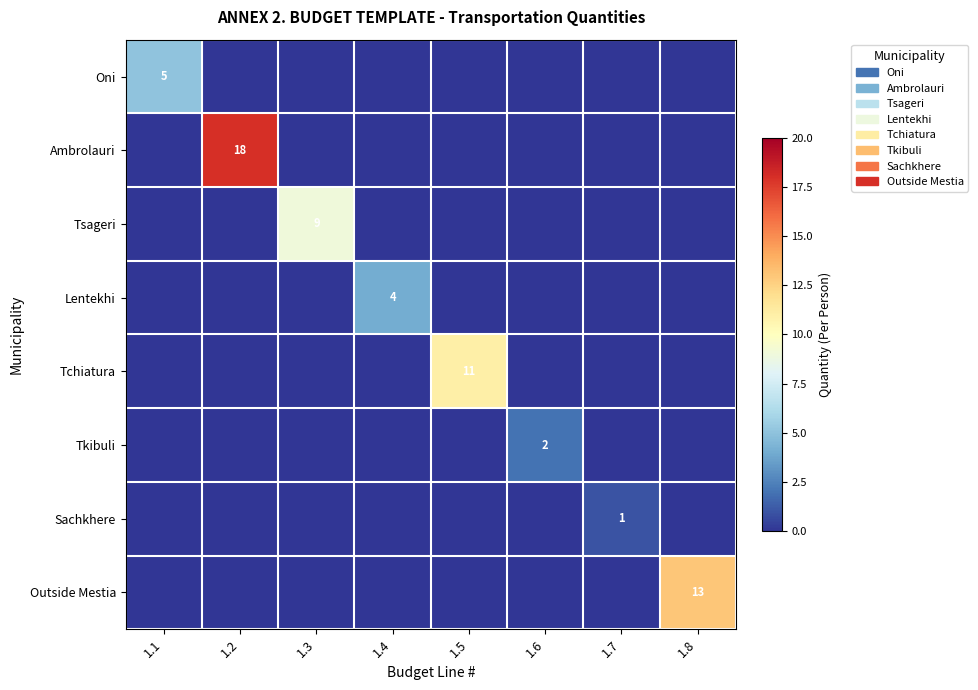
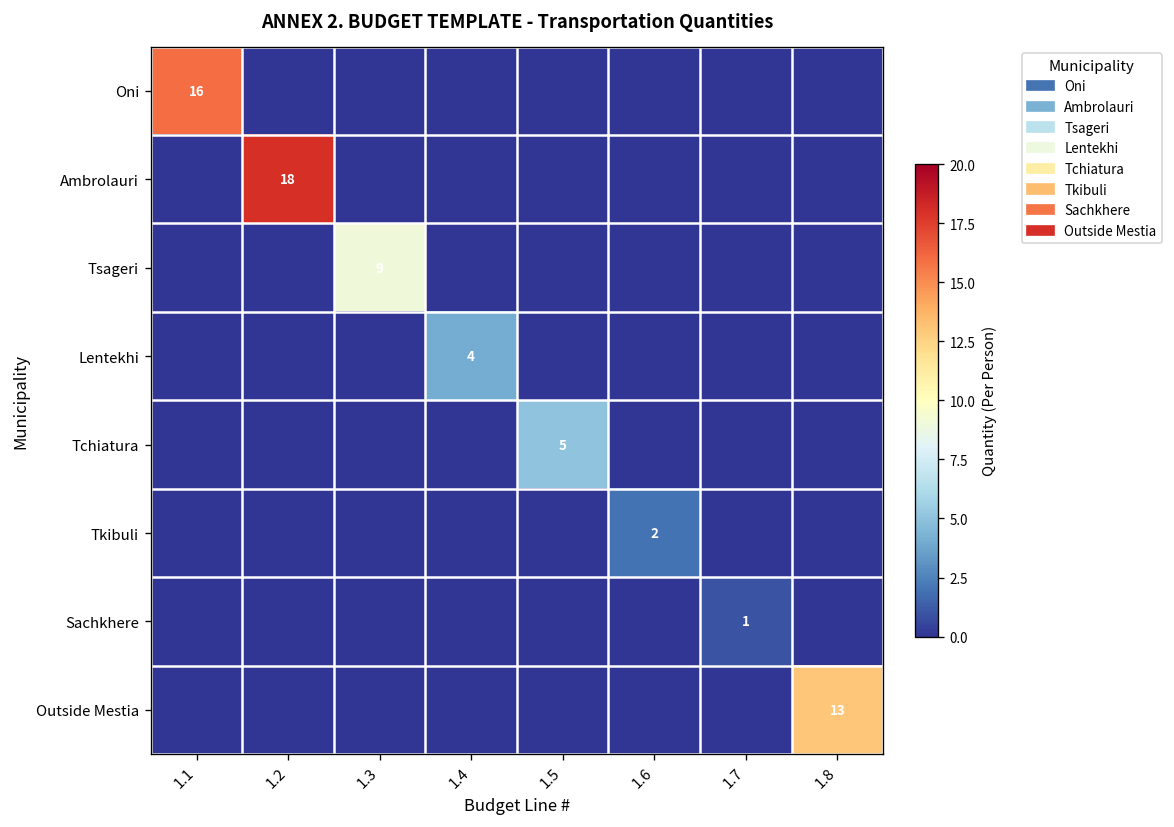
  {
    "Oni": {
-     "1.1": 5
+     "1.1": 16
    },
    "Ambrolauri": {
      "1.2": 18
    },
    "Lentekhi": {
      "1.4": 4
    },
    "Tchiatura": {
-     "1.5": 11
+     "1.5": 5
    },
    "Tkibuli": {
      "1.6": 2
    },
    "Sachkhere": {
      "1.7": 1
    },
    "Outside Mestia": {
      "1.8": 13
    }
  }
